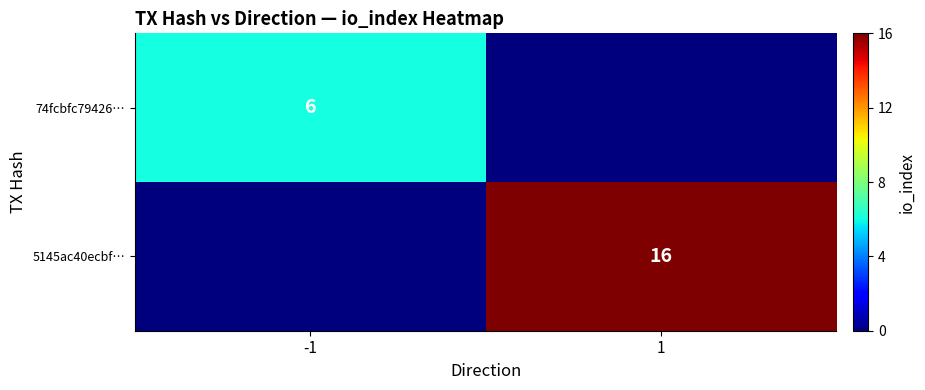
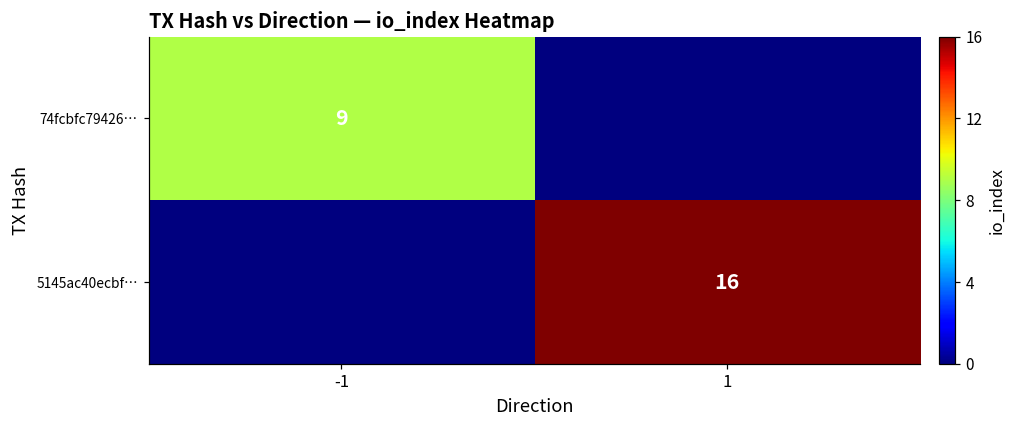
  {
    "74fcbfc79426…": {
-     "-1": 6
+     "-1": 9
    },
    "5145ac40ecbf…": {
      "1": 16
    }
  }
